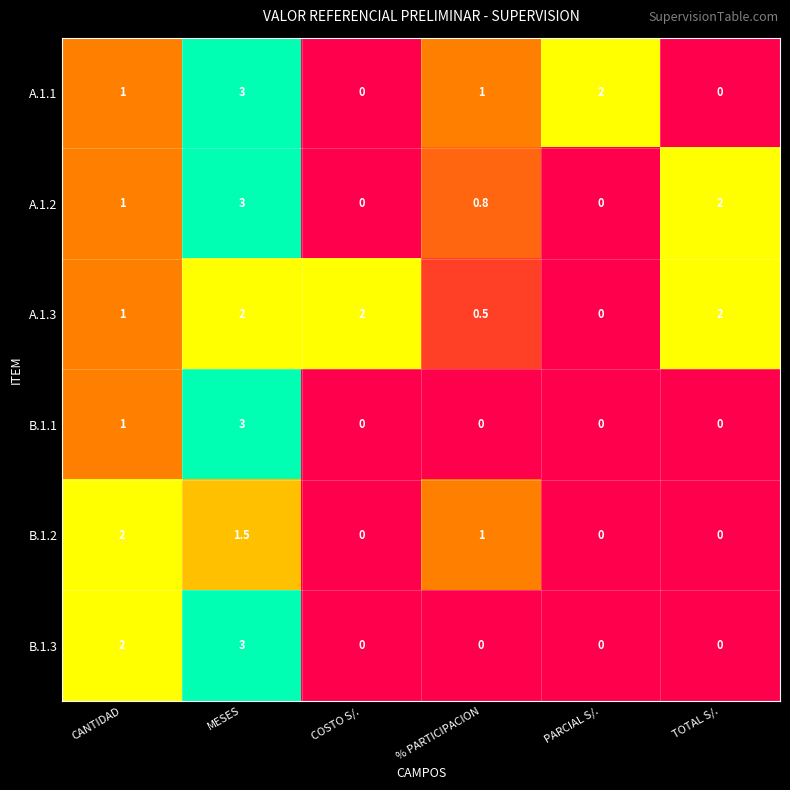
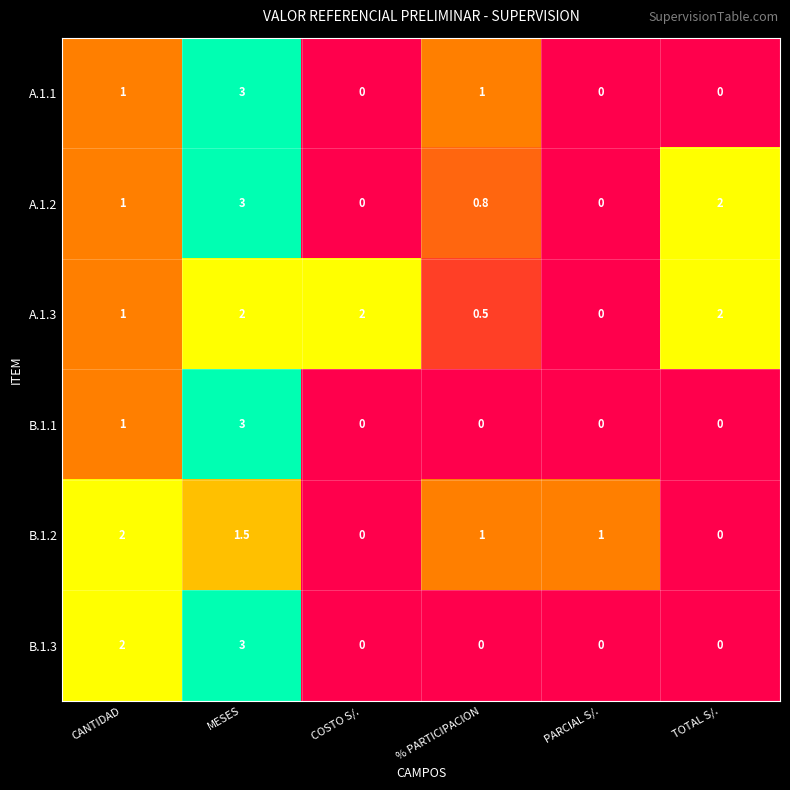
  {
    "A.1.1": {
      "CANTIDAD": 1,
      "MESES": 3,
      "COSTO S/.": 0,
      "% PARTICIPACION": 1,
-     "PARCIAL S/.": 2,
+     "PARCIAL S/.": 0,
      "TOTAL S/.": 0
    },
    "A.1.2": {
      "CANTIDAD": 1,
      "MESES": 3,
      "COSTO S/.": 0,
      "% PARTICIPACION": 0.8,
      "PARCIAL S/.": 0,
      "TOTAL S/.": 2
    },
    "A.1.3": {
      "CANTIDAD": 1,
      "MESES": 2,
      "COSTO S/.": 2,
      "% PARTICIPACION": 0.5,
      "PARCIAL S/.": 0,
      "TOTAL S/.": 2
    },
    "B.1.1": {
      "CANTIDAD": 1,
      "MESES": 3,
      "COSTO S/.": 0,
      "% PARTICIPACION": 0,
      "PARCIAL S/.": 0,
      "TOTAL S/.": 0
    },
    "B.1.2": {
      "CANTIDAD": 2,
      "MESES": 1.5,
      "COSTO S/.": 0,
      "% PARTICIPACION": 1,
-     "PARCIAL S/.": 0,
+     "PARCIAL S/.": 1,
      "TOTAL S/.": 0
    },
    "B.1.3": {
      "CANTIDAD": 2,
      "MESES": 3,
      "COSTO S/.": 0,
      "% PARTICIPACION": 0,
      "PARCIAL S/.": 0,
      "TOTAL S/.": 0
    }
  }
